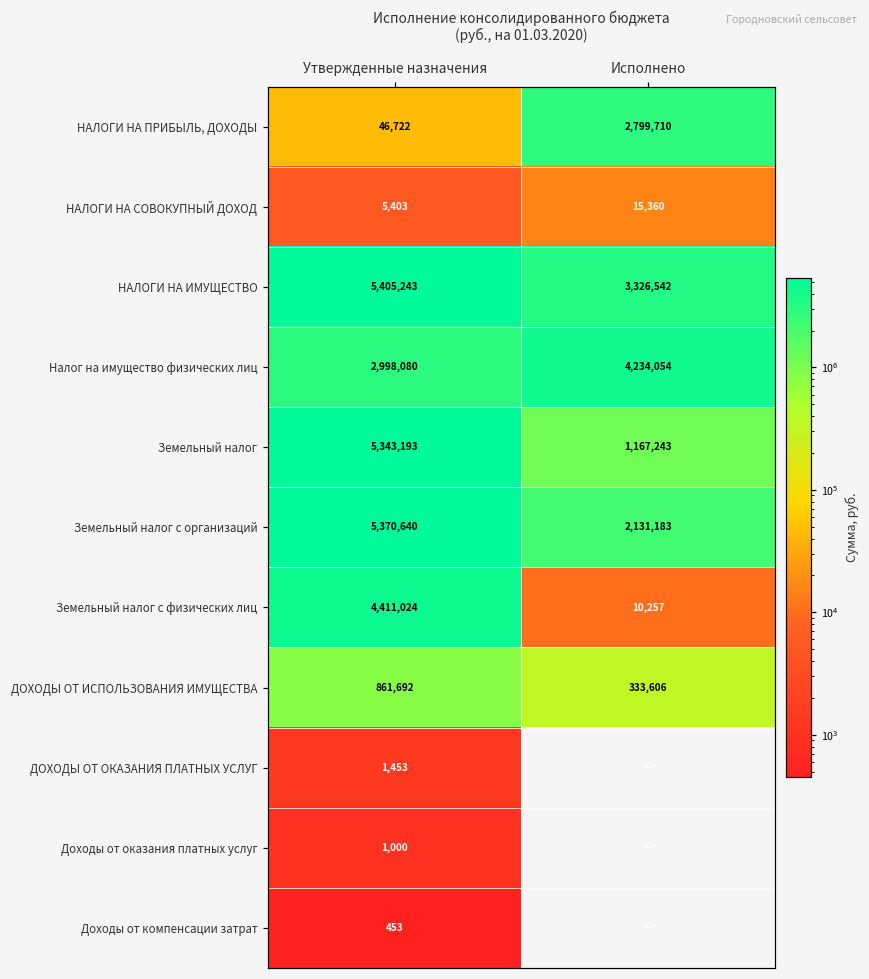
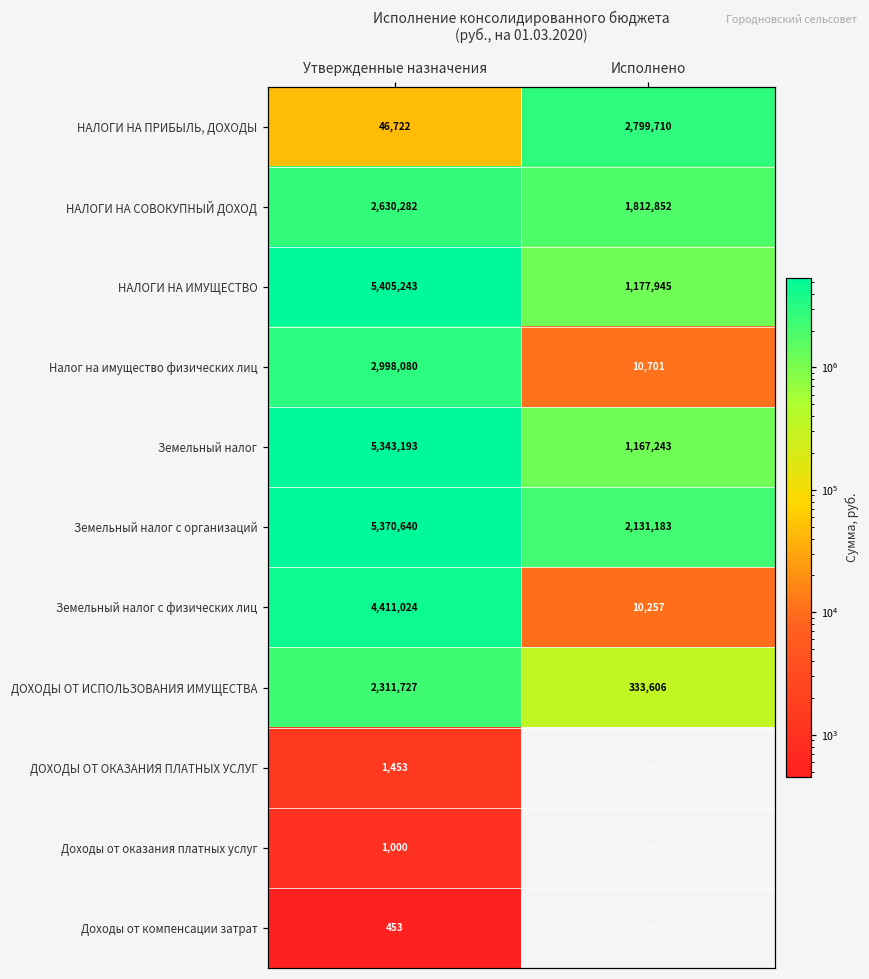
  {
    "НАЛОГИ НА ПРИБЫЛЬ, ДОХОДЫ": {
      "Утвержденные назначения": "46,722",
      "Исполнено": "2,799,710"
    },
    "НАЛОГИ НА СОВОКУПНЫЙ ДОХОД": {
-     "Утвержденные назначения": "5,403",
-     "Исполнено": "15,360"
+     "Утвержденные назначения": "2,630,282",
+     "Исполнено": "1,812,852"
    },
    "НАЛОГИ НА ИМУЩЕСТВО": {
      "Утвержденные назначения": "5,405,243",
-     "Исполнено": "3,326,542"
+     "Исполнено": "1,177,945"
    },
    "Налог на имущество физических лиц": {
      "Утвержденные назначения": "2,998,080",
-     "Исполнено": "4,234,054"
+     "Исполнено": "10,701"
    },
    "Земельный налог": {
      "Утвержденные назначения": "5,343,193",
      "Исполнено": "1,167,243"
    },
    "Земельный налог с организаций": {
      "Утвержденные назначения": "5,370,640",
      "Исполнено": "2,131,183"
    },
    "Земельный налог с физических лиц": {
      "Утвержденные назначения": "4,411,024",
      "Исполнено": "10,257"
    },
    "ДОХОДЫ ОТ ИСПОЛЬЗОВАНИЯ ИМУЩЕСТВА": {
-     "Утвержденные назначения": "861,692",
+     "Утвержденные назначения": "2,311,727",
      "Исполнено": "333,606"
    },
    "ДОХОДЫ ОТ ОКАЗАНИЯ ПЛАТНЫХ УСЛУГ": {
      "Утвержденные назначения": "1,453"
    },
    "Доходы от оказания платных услуг": {
      "Утвержденные назначения": "1,000"
    },
    "Доходы от компенсации затрат": {
      "Утвержденные назначения": "453"
    }
  }
